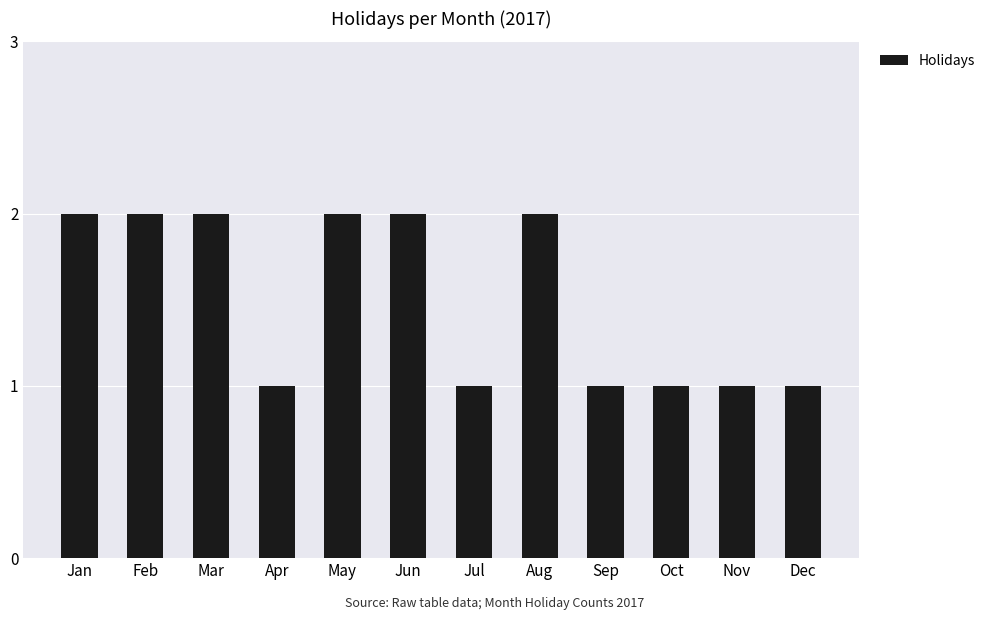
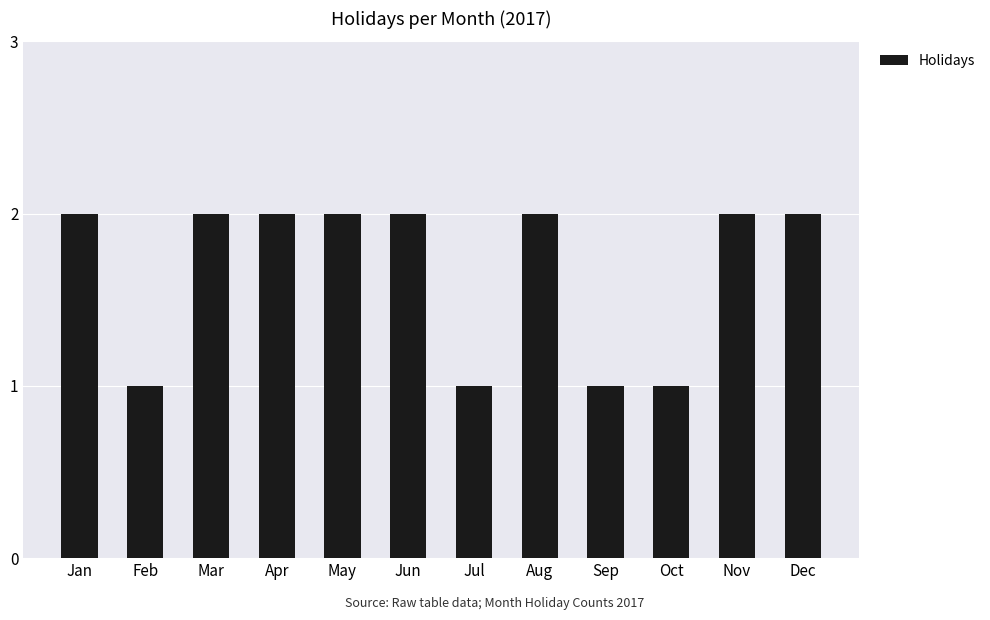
  {
    "Jan": 2,
-   "Feb": 2,
+   "Feb": 1,
    "Mar": 2,
-   "Apr": 1,
+   "Apr": 2,
    "May": 2,
    "Jun": 2,
    "Jul": 1,
    "Aug": 2,
    "Sep": 1,
    "Oct": 1,
-   "Nov": 1,
-   "Dec": 1
+   "Nov": 2,
+   "Dec": 2
  }
